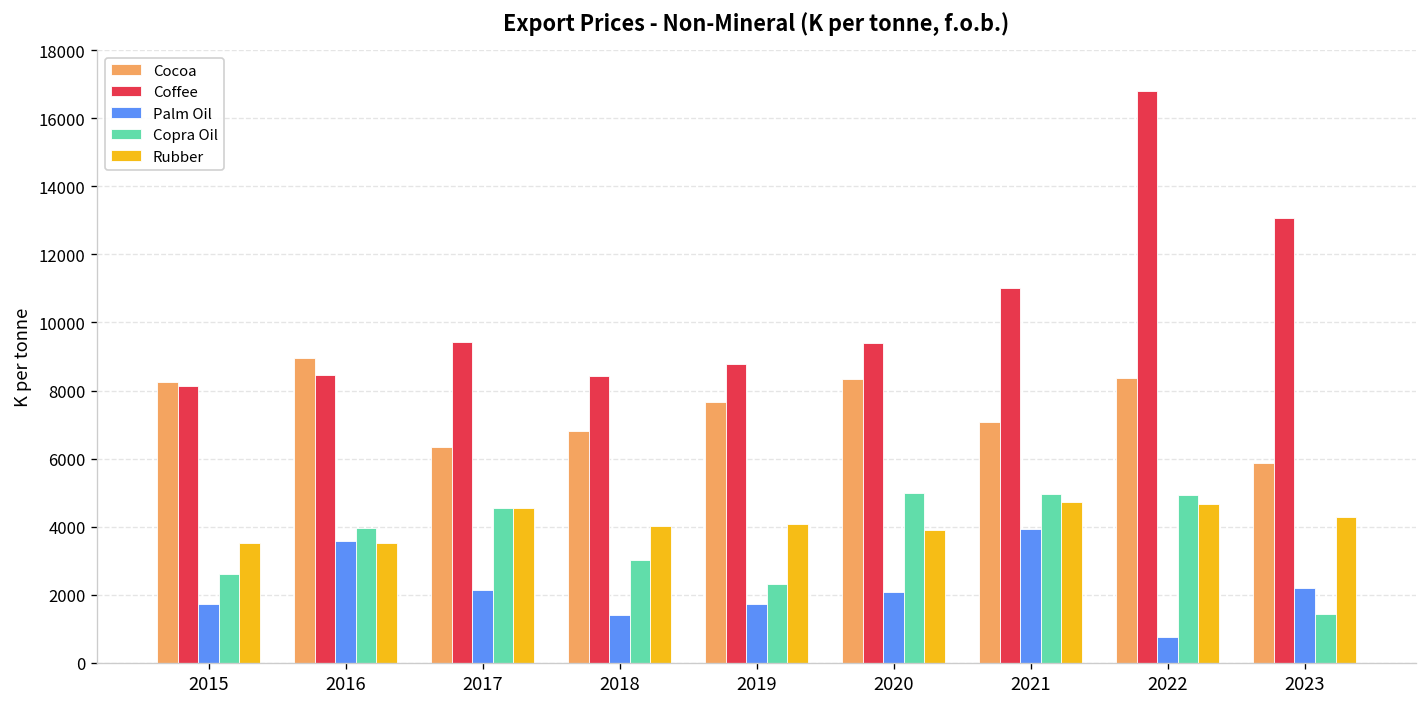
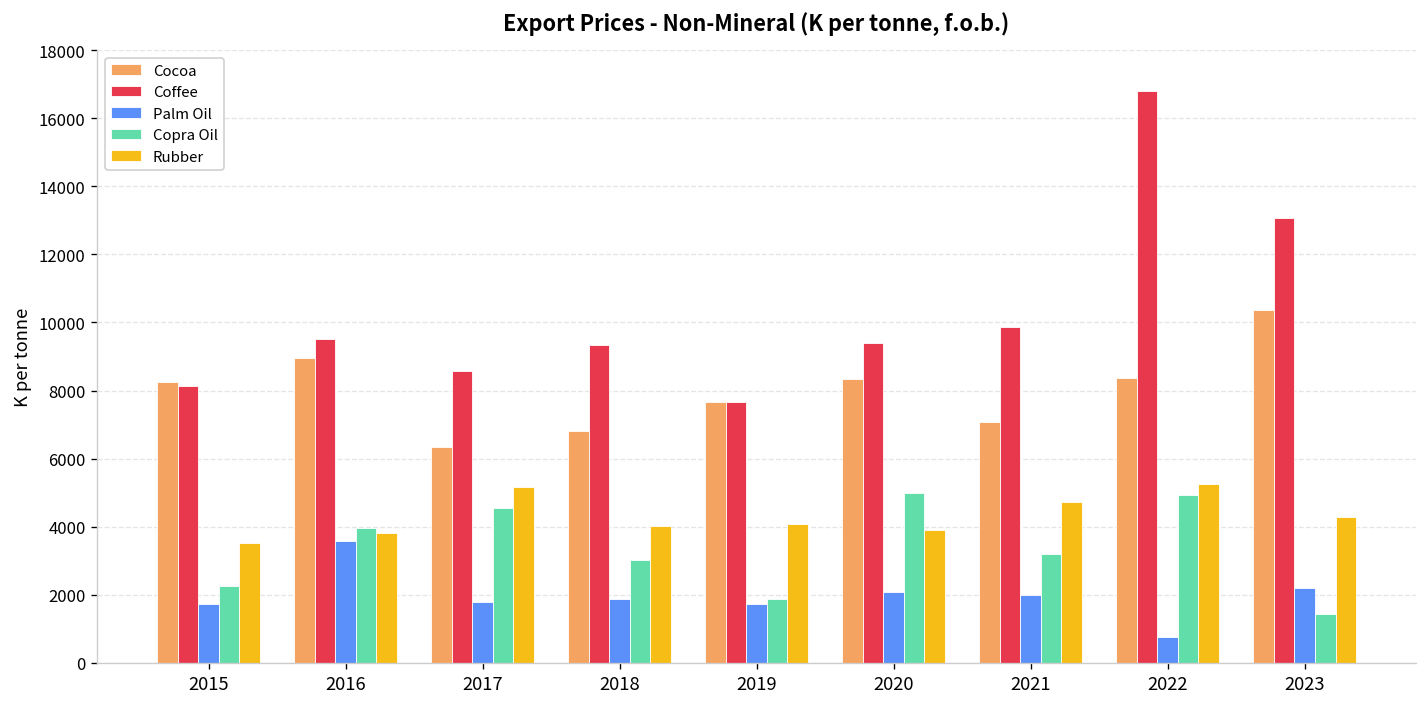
  {
    "Cocoa": {
      "2015": 8300,
      "2016": 9000,
      "2017": 6300,
      "2018": 6800,
      "2019": 7700,
      "2020": 8400,
      "2021": 7100,
      "2022": 8400,
-     "2023": 5900
+     "2023": 10400
    },
    "Coffee": {
      "2015": 8100,
-     "2016": 8500,
-     "2017": 9400,
-     "2018": 8400,
-     "2019": 8800,
+     "2016": 9500,
+     "2017": 8600,
+     "2018": 9300,
+     "2019": 7700,
      "2020": 9400,
-     "2021": 11000,
+     "2021": 9900,
      "2022": 16800,
      "2023": 13100
    },
    "Palm Oil": {
      "2015": 1700,
      "2016": 3600,
-     "2017": 2200,
-     "2018": 1400,
+     "2017": 1800,
+     "2018": 1900,
      "2019": 1700,
      "2020": 2100,
-     "2021": 3900,
+     "2021": 2000,
      "2022": 800,
      "2023": 2200
    },
    "Copra Oil": {
-     "2015": 2600,
+     "2015": 2300,
      "2016": 4000,
      "2017": 4600,
      "2018": 3000,
-     "2019": 2300,
+     "2019": 1900,
      "2020": 5000,
-     "2021": 5000,
+     "2021": 3200,
      "2022": 4900,
      "2023": 1500
    },
    "Rubber": {
      "2015": 3500,
-     "2016": 3500,
-     "2017": 4500,
+     "2016": 3800,
+     "2017": 5200,
      "2018": 4000,
      "2019": 4100,
      "2020": 3900,
      "2021": 4700,
-     "2022": 4700,
+     "2022": 5200,
      "2023": 4300
    }
  }
